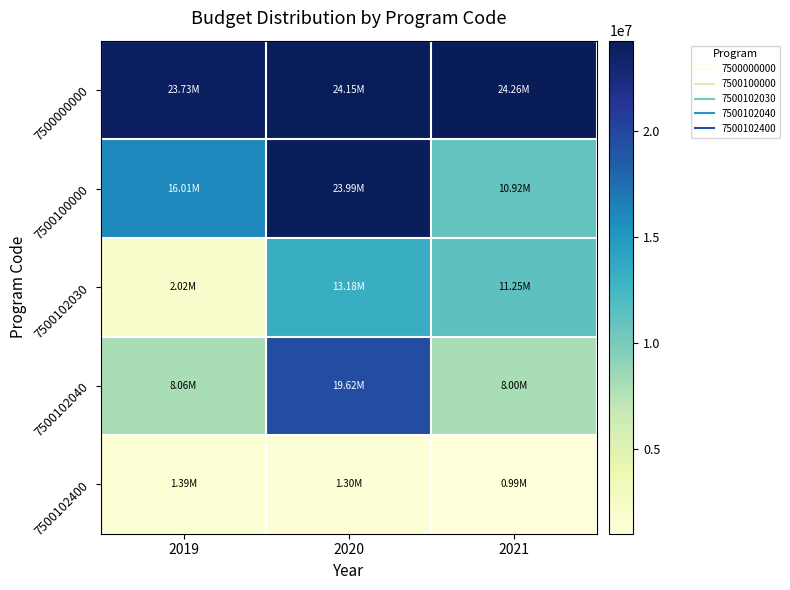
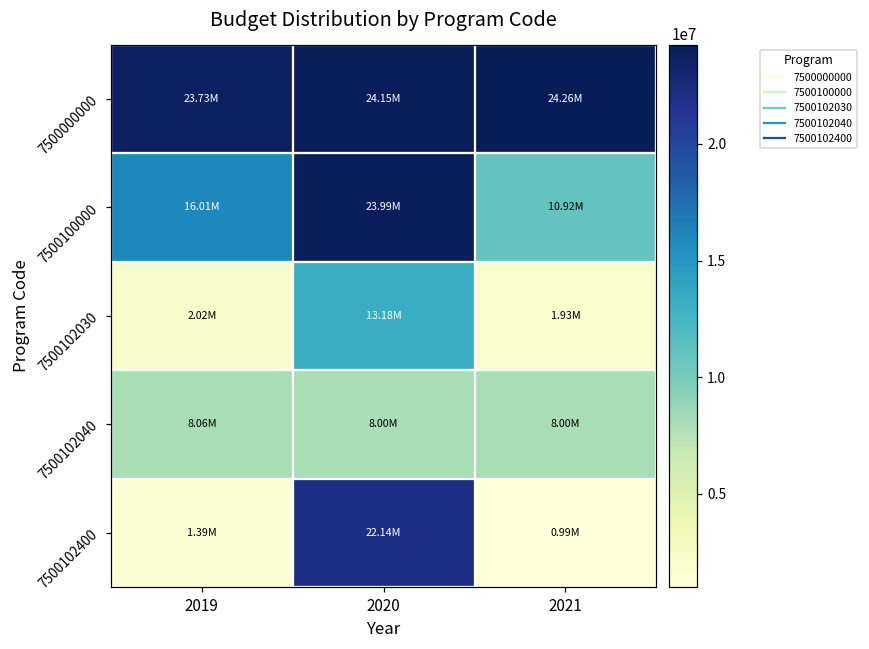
  {
    "7500000000": {
      "2019": "23.73M",
      "2020": "24.15M",
      "2021": "24.26M"
    },
    "7500100000": {
      "2019": "16.01M",
      "2020": "23.99M",
      "2021": "10.92M"
    },
    "7500102030": {
      "2019": "2.02M",
      "2020": "13.18M",
-     "2021": "11.25M"
+     "2021": "1.93M"
    },
    "7500102040": {
      "2019": "8.06M",
-     "2020": "19.62M",
+     "2020": "8.00M",
      "2021": "8.00M"
    },
    "7500102400": {
      "2019": "1.39M",
-     "2020": "1.30M",
+     "2020": "22.14M",
      "2021": "0.99M"
    }
  }
